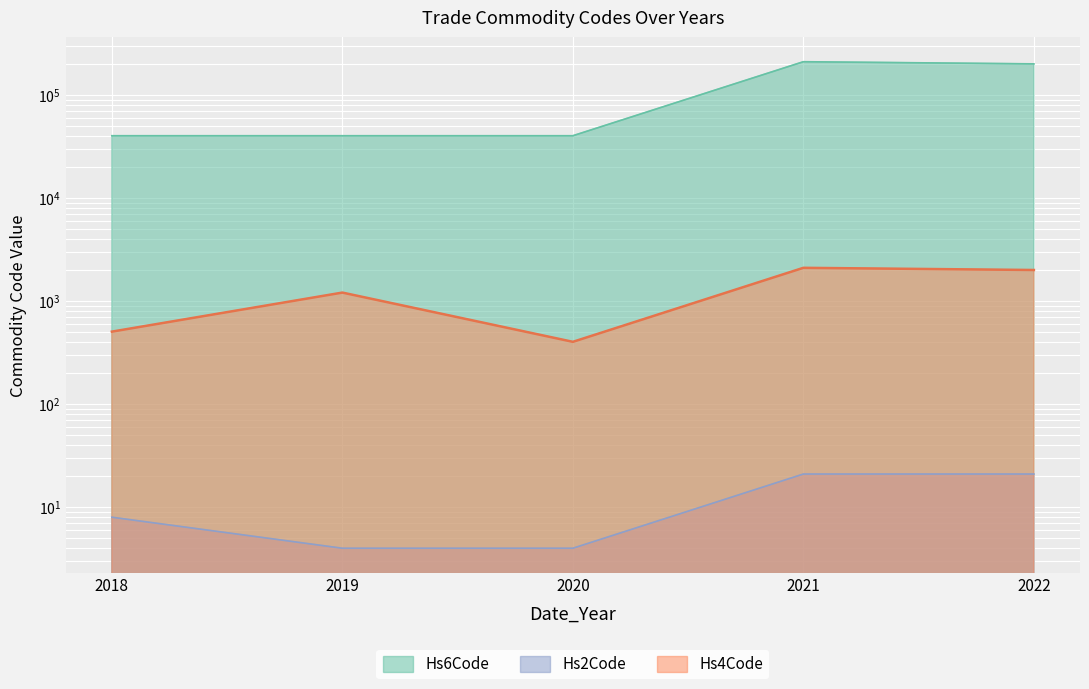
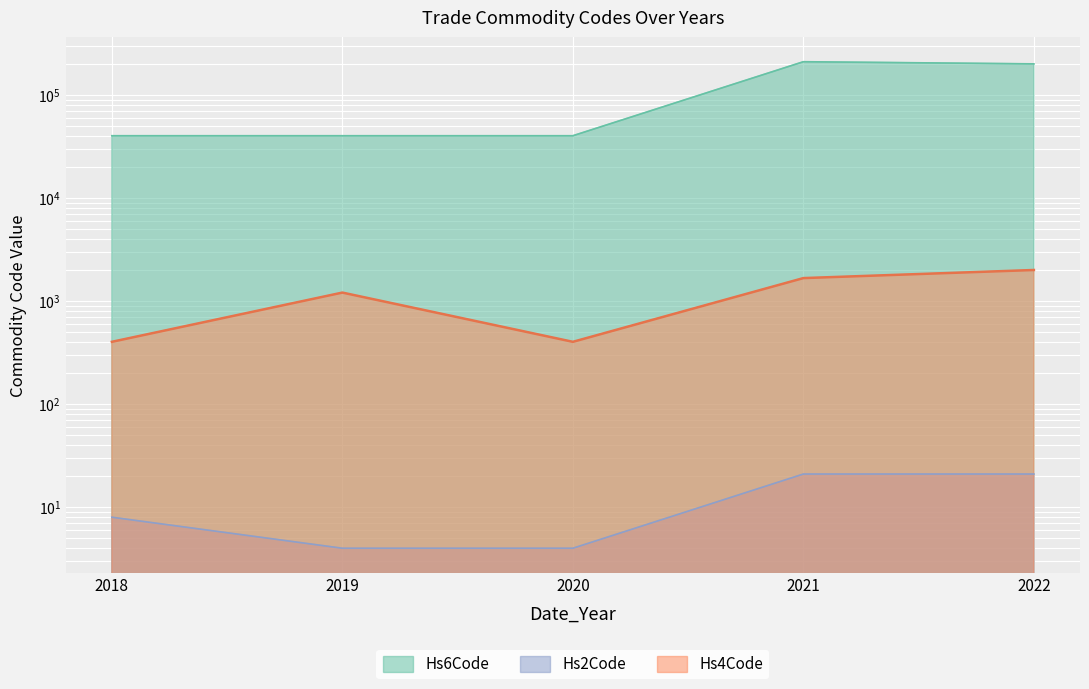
  {
    "Hs4Code": {
-     "2018": 500,
+     "2018": 400,
      "2019": 1200,
      "2020": 400,
-     "2021": 2100,
+     "2021": 1700,
      "2022": 2000
    }
  }
